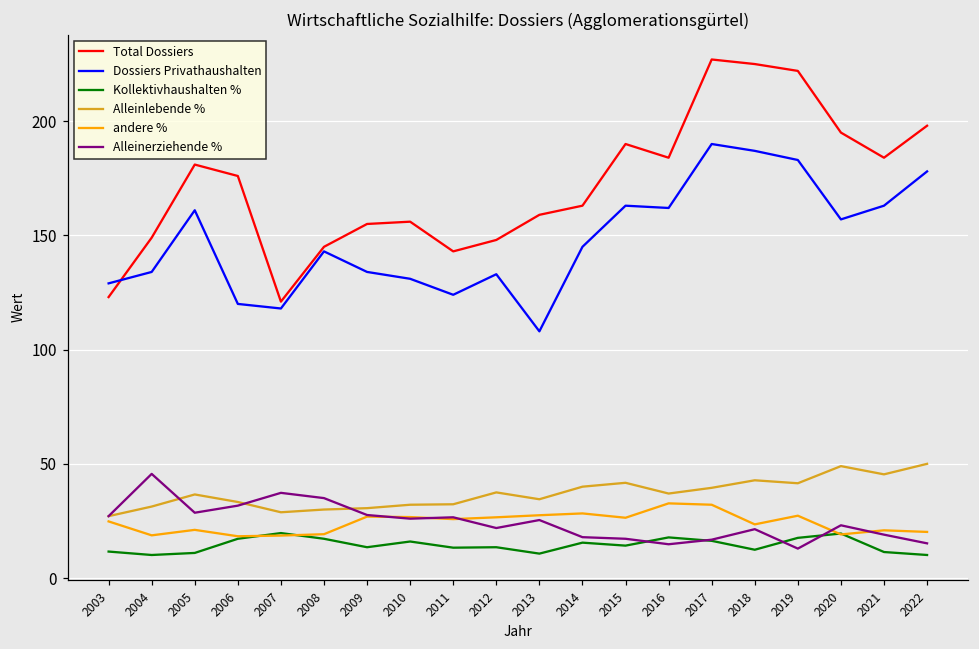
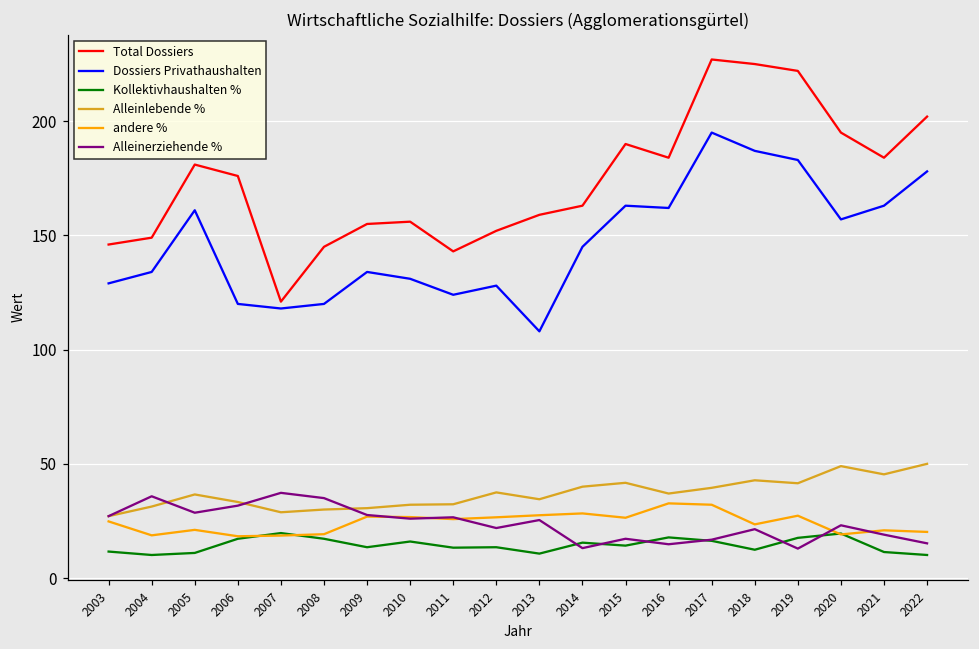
  {
    "Total Dossiers": {
-     "2003": 123,
+     "2003": 146,
      "2004": 149,
      "2005": 181,
      "2006": 176,
      "2007": 121,
      "2008": 145,
      "2009": 155,
      "2010": 156,
      "2011": 143,
-     "2012": 148,
+     "2012": 152,
      "2013": 159,
      "2014": 163,
      "2015": 190,
      "2016": 184,
      "2017": 227,
      "2018": 225,
      "2019": 222,
      "2020": 195,
      "2021": 184,
-     "2022": 198
+     "2022": 202
    },
    "Dossiers Privathaushalten": {
      "2003": 129,
      "2004": 134,
      "2005": 161,
      "2006": 120,
      "2007": 118,
-     "2008": 143,
+     "2008": 120,
      "2009": 134,
      "2010": 131,
      "2011": 124,
-     "2012": 133,
+     "2012": 128,
      "2013": 108,
      "2014": 145,
      "2015": 163,
      "2016": 162,
-     "2017": 190,
+     "2017": 195,
      "2018": 187,
      "2019": 183,
      "2020": 157,
      "2021": 163,
      "2022": 178
    },
    "Kollektivhaushalten %": {
      "2003": 12,
      "2004": 10,
      "2005": 11,
      "2008": 17,
      "2009": 14,
      "2010": 16,
      "2011": 13,
      "2012": 14,
      "2013": 11,
      "2014": 16,
      "2015": 14,
      "2016": 18,
      "2018": 12,
      "2019": 18,
      "2021": 11,
      "2022": 10
    },
    "Alleinerziehende %": {
-     "2004": 46,
+     "2004": 36,
      "2005": 29,
      "2006": 32,
      "2007": 37,
      "2008": 35,
      "2012": 22,
      "2013": 25,
-     "2014": 18,
+     "2014": 13,
      "2015": 17,
      "2016": 15,
      "2018": 21,
      "2019": 13,
      "2020": 23,
      "2021": 19,
      "2022": 15
    }
  }
